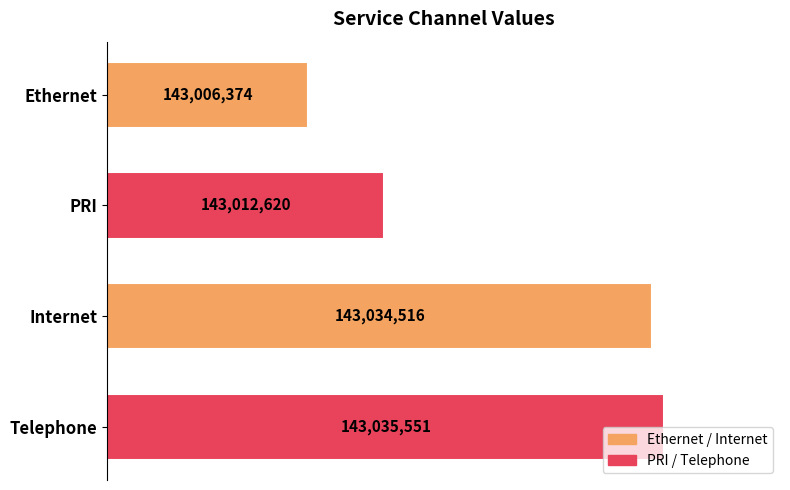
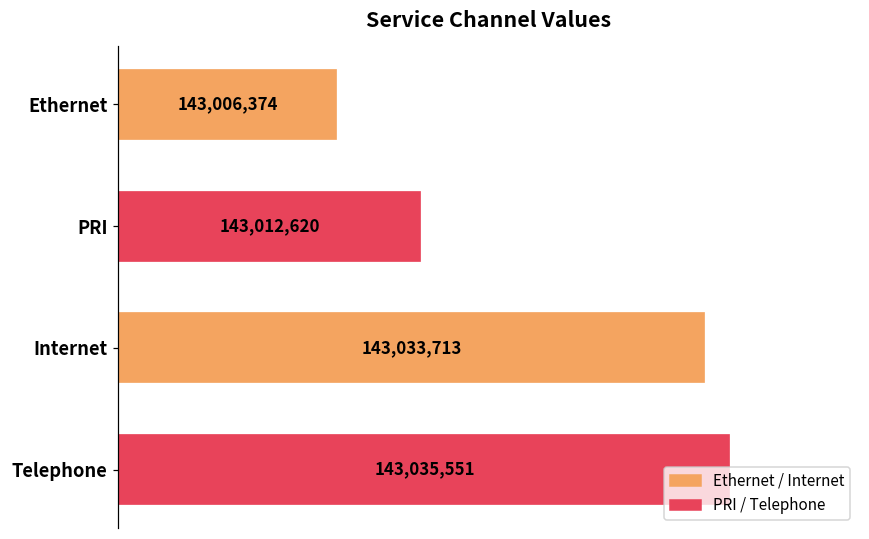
  {
    "Ethernet": "143,006,374",
    "PRI": "143,012,620",
-   "Internet": "143,034,516",
+   "Internet": "143,033,713",
    "Telephone": "143,035,551"
  }
